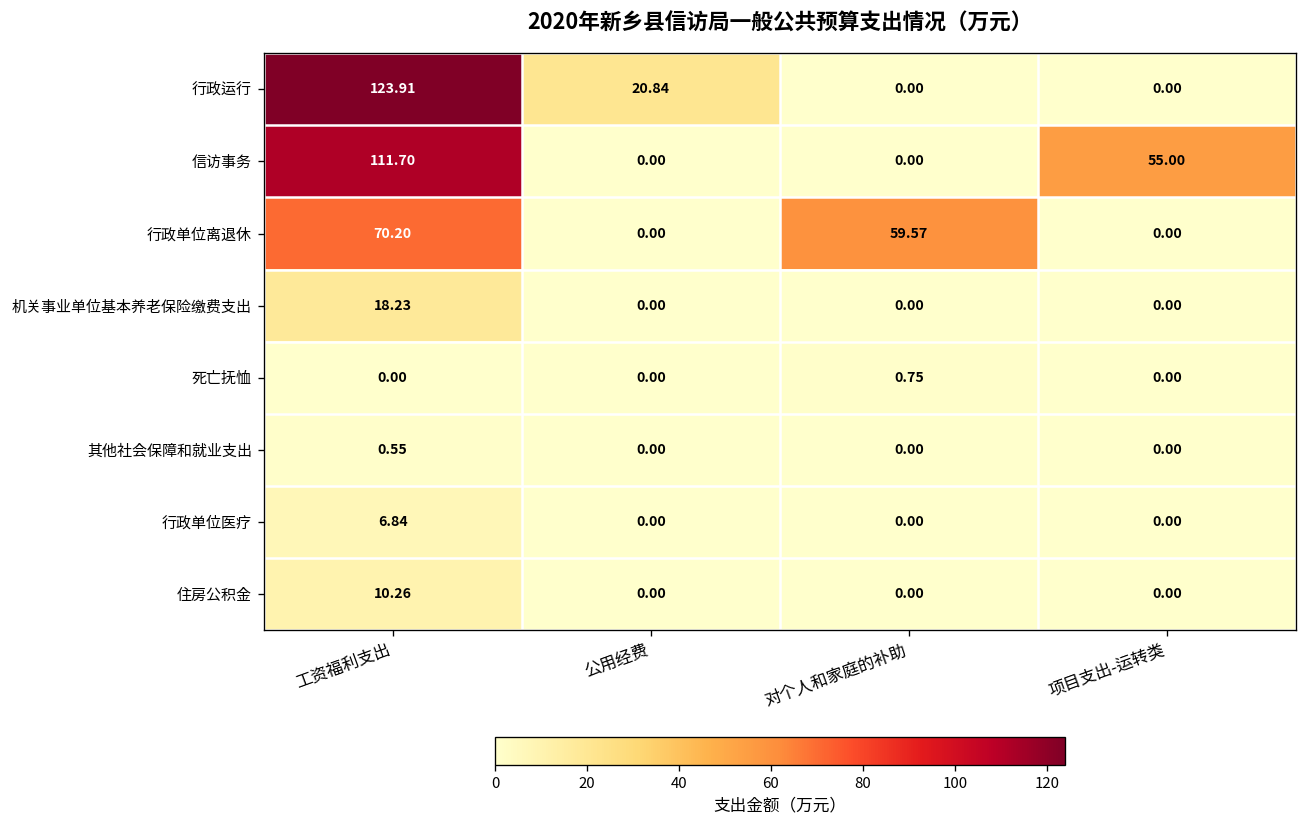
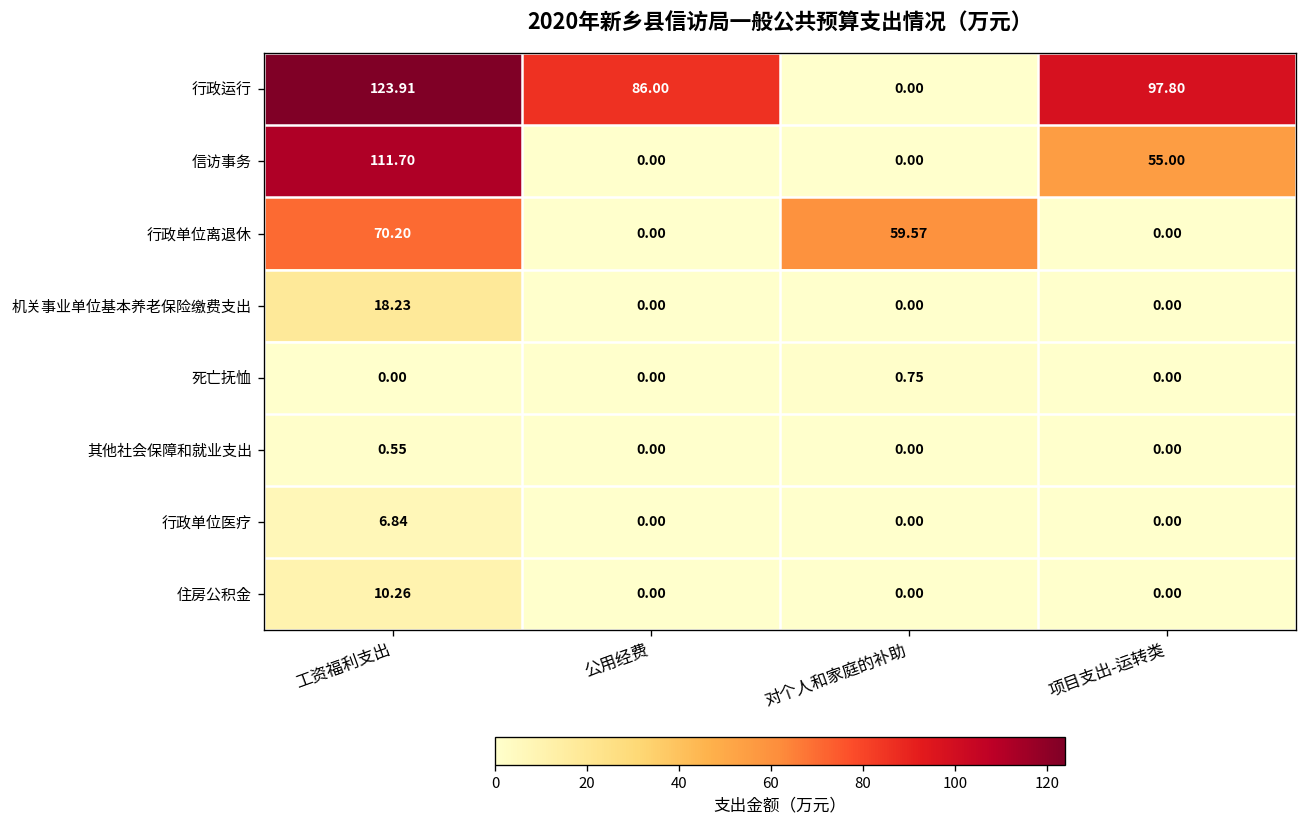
  {
    "行政运行": {
      "工资福利支出": 123.91,
-     "公用经费": 20.84,
+     "公用经费": 86.00,
      "对个人和家庭的补助": 0.00,
-     "项目支出-运转类": 0.00
+     "项目支出-运转类": 97.80
    },
    "信访事务": {
      "工资福利支出": 111.70,
      "公用经费": 0.00,
      "对个人和家庭的补助": 0.00,
      "项目支出-运转类": 55.00
    },
    "行政单位离退休": {
      "工资福利支出": 70.20,
      "公用经费": 0.00,
      "对个人和家庭的补助": 59.57,
      "项目支出-运转类": 0.00
    },
    "机关事业单位基本养老保险缴费支出": {
      "工资福利支出": 18.23,
      "公用经费": 0.00,
      "对个人和家庭的补助": 0.00,
      "项目支出-运转类": 0.00
    },
    "死亡抚恤": {
      "工资福利支出": 0.00,
      "公用经费": 0.00,
      "对个人和家庭的补助": 0.75,
      "项目支出-运转类": 0.00
    },
    "其他社会保障和就业支出": {
      "工资福利支出": 0.55,
      "公用经费": 0.00,
      "对个人和家庭的补助": 0.00,
      "项目支出-运转类": 0.00
    },
    "行政单位医疗": {
      "工资福利支出": 6.84,
      "公用经费": 0.00,
      "对个人和家庭的补助": 0.00,
      "项目支出-运转类": 0.00
    },
    "住房公积金": {
      "工资福利支出": 10.26,
      "公用经费": 0.00,
      "对个人和家庭的补助": 0.00,
      "项目支出-运转类": 0.00
    }
  }
